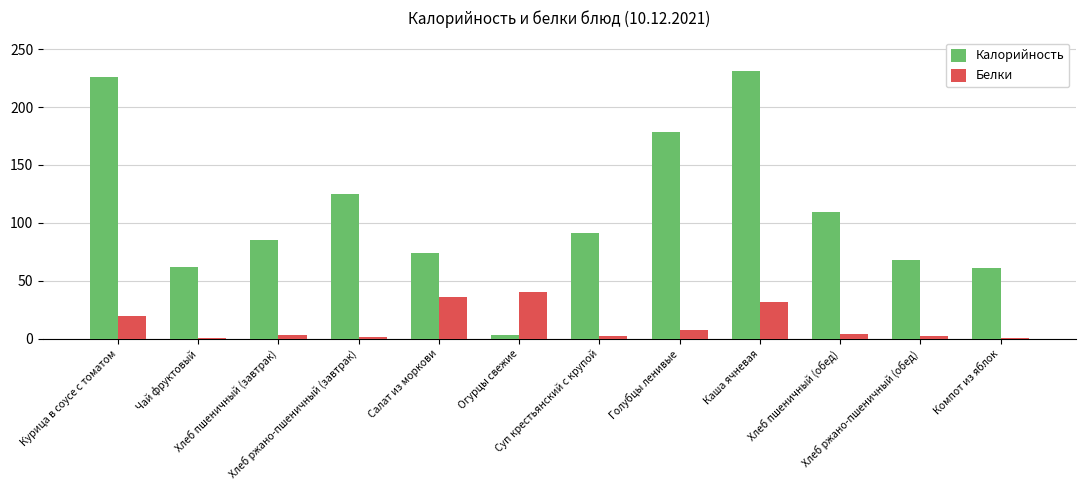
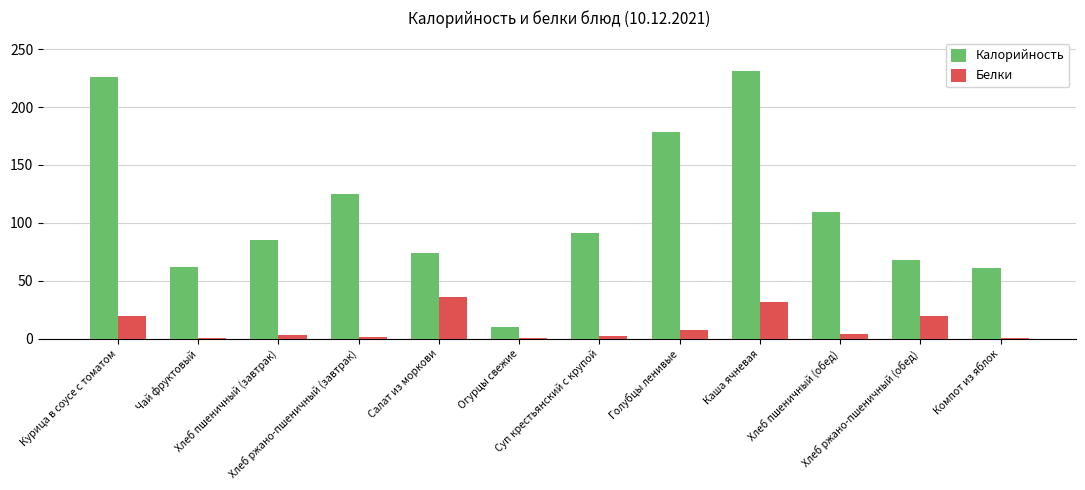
  {
    "Калорийность": {
      "Курица в соусе с томатом": 226,
      "Чай фруктовый": 62,
      "Хлеб пшеничный (завтрак)": 85,
      "Хлеб ржано-пшеничный (завтрак)": 125,
      "Салат из моркови": 74,
-     "Огурцы свежие": 4,
+     "Огурцы свежие": 10,
      "Суп крестьянский с крупой": 91,
      "Голубцы ленивые": 179,
      "Каша ячневая": 231,
      "Хлеб пшеничный (обед)": 109,
      "Хлеб ржано-пшеничный (обед)": 68,
      "Компот из яблок": 61
    },
    "Белки": {
      "Курица в соусе с томатом": 19,
      "Хлеб пшеничный (завтрак)": 3,
      "Салат из моркови": 36,
-     "Огурцы свежие": 40,
+     "Огурцы свежие": 1,
      "Голубцы ленивые": 7,
      "Каша ячневая": 32,
      "Хлеб пшеничный (обед)": 4,
-     "Хлеб ржано-пшеничный (обед)": 2
+     "Хлеб ржано-пшеничный (обед)": 20
    }
  }
